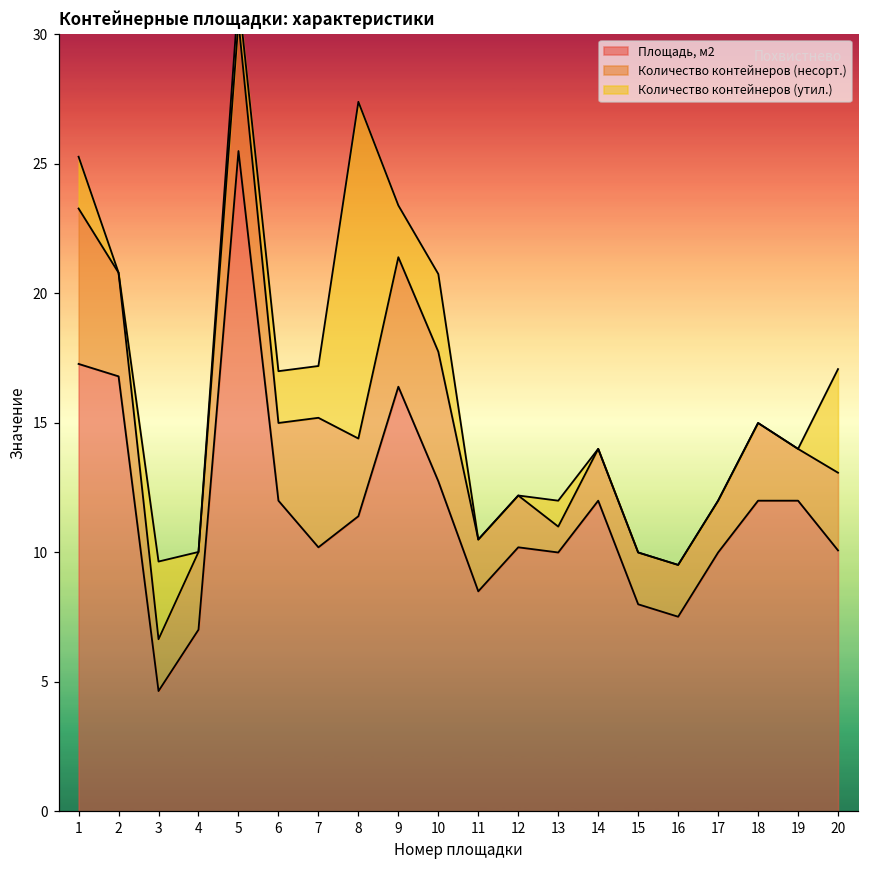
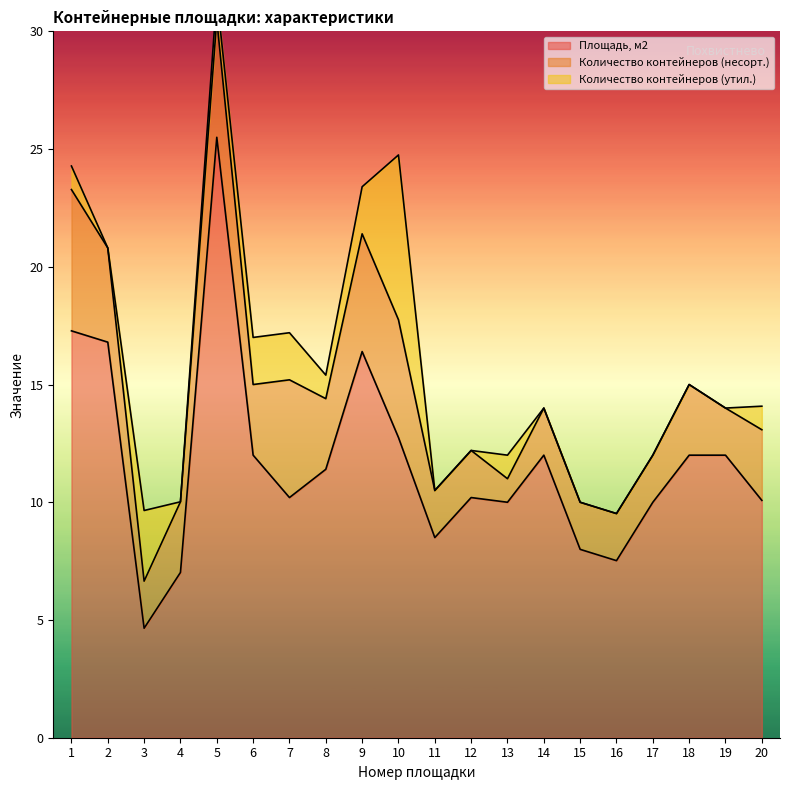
  {
    "Количество контейнеров (утил.)": {
-     "1": 2,
+     "1": 1,
      "3": 3,
      "6": 2,
      "7": 2,
-     "8": 13,
+     "8": 1,
      "9": 2,
-     "10": 3,
+     "10": 7,
      "13": 1,
-     "20": 4
+     "20": 1
    }
  }
